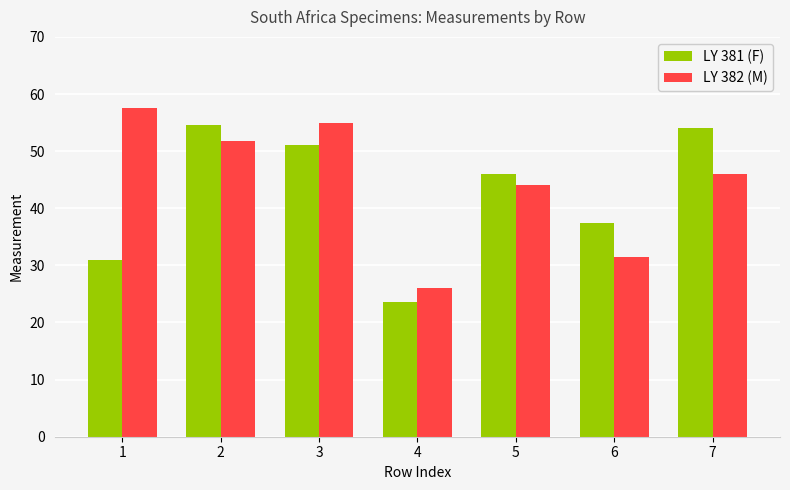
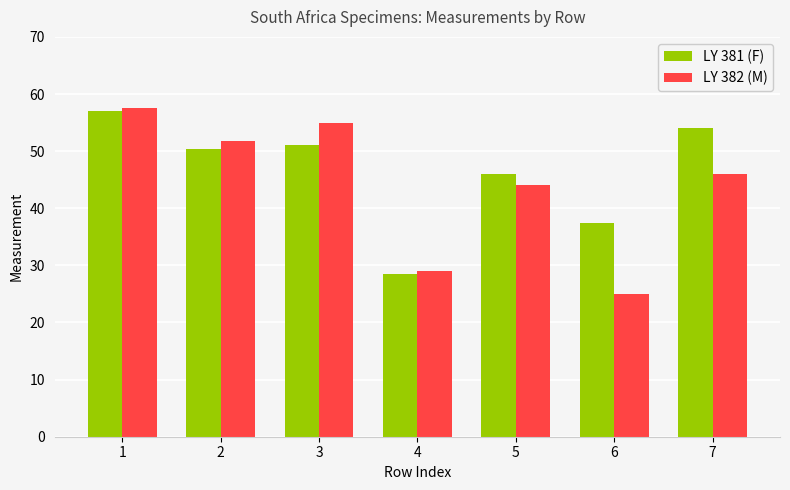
  {
    "LY 381 (F)": {
-     "1": 31,
-     "2": 55,
+     "1": 57,
+     "2": 50,
      "3": 51,
-     "4": 24,
+     "4": 29,
      "5": 46,
      "6": 37,
      "7": 54
    },
    "LY 382 (M)": {
      "1": 58,
      "2": 52,
      "3": 55,
-     "4": 26,
+     "4": 29,
      "5": 44,
-     "6": 32,
+     "6": 25,
      "7": 46
    }
  }
